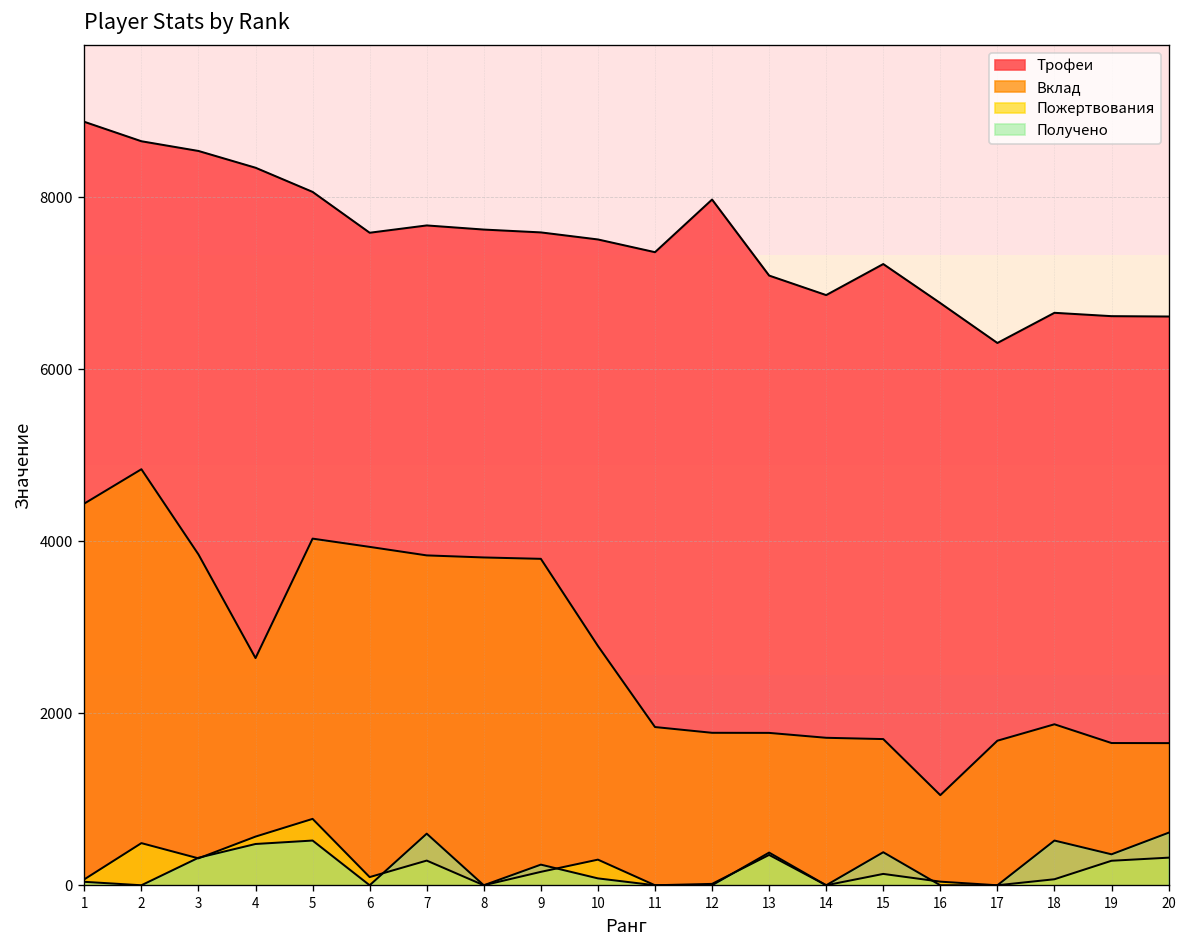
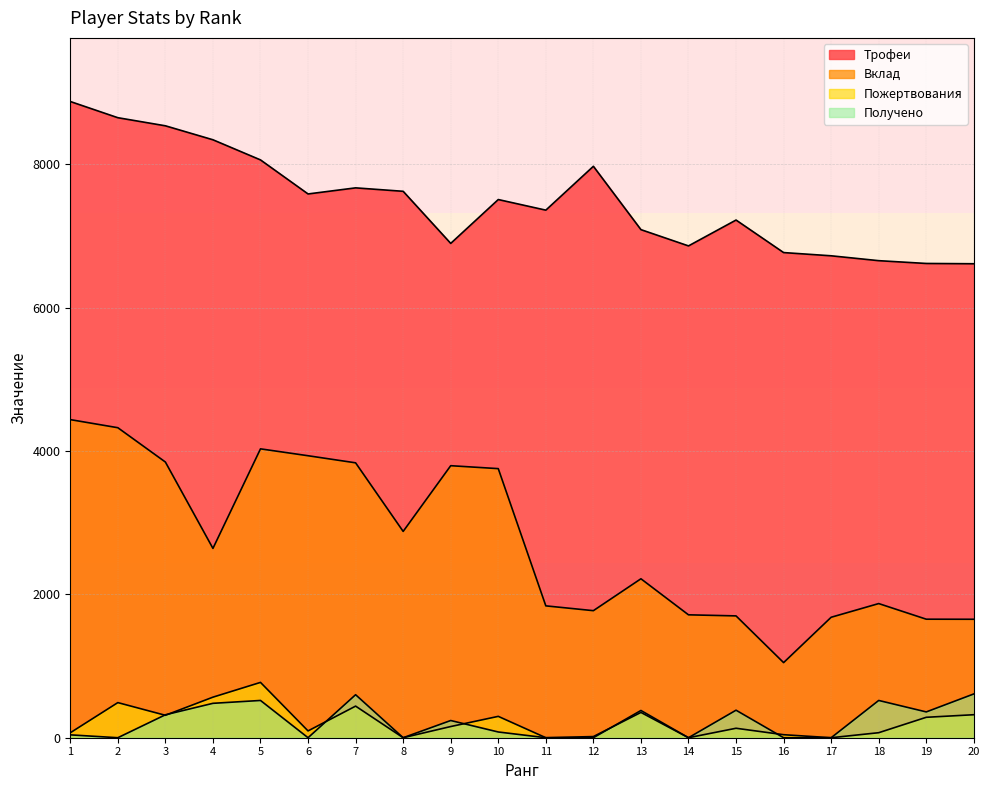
  {
    "Трофеи": {
      "1": 8900,
      "2": 8700,
      "3": 8500,
      "4": 8300,
      "5": 8100,
      "6": 7600,
      "7": 7700,
      "8": 7600,
-     "9": 7600,
+     "9": 6900,
      "10": 7500,
      "11": 7400,
      "12": 8000,
      "13": 7100,
      "14": 6900,
      "15": 7200,
      "16": 6800,
-     "17": 6300,
+     "17": 6700,
      "18": 6700,
      "19": 6600,
      "20": 6600
    },
    "Вклад": {
      "1": 4400,
-     "2": 4800,
+     "2": 4300,
      "3": 3800,
      "4": 2600,
      "5": 4000,
      "6": 3900,
      "7": 3800,
-     "8": 3800,
+     "8": 2900,
      "9": 3800,
-     "10": 2800,
+     "10": 3800,
      "11": 1800,
      "12": 1800,
-     "13": 1800,
+     "13": 2200,
      "14": 1700,
      "15": 1700,
      "16": 1000,
      "17": 1700,
      "18": 1900,
      "19": 1700,
      "20": 1700
    },
    "Пожертвования": {
      "2": 500,
      "4": 600,
      "5": 800,
      "6": 100,
-     "7": 300,
+     "7": 400,
      "9": 200,
      "10": 300,
      "15": 100,
      "16": 0,
      "18": 100,
      "19": 300,
      "20": 300
    },
    "Получено": {
      "2": 0,
      "4": 500,
      "5": 500,
      "6": 0,
      "7": 600,
      "9": 200,
      "10": 100,
      "15": 400,
      "16": 0,
      "18": 500,
      "19": 400,
      "20": 600
    }
  }
